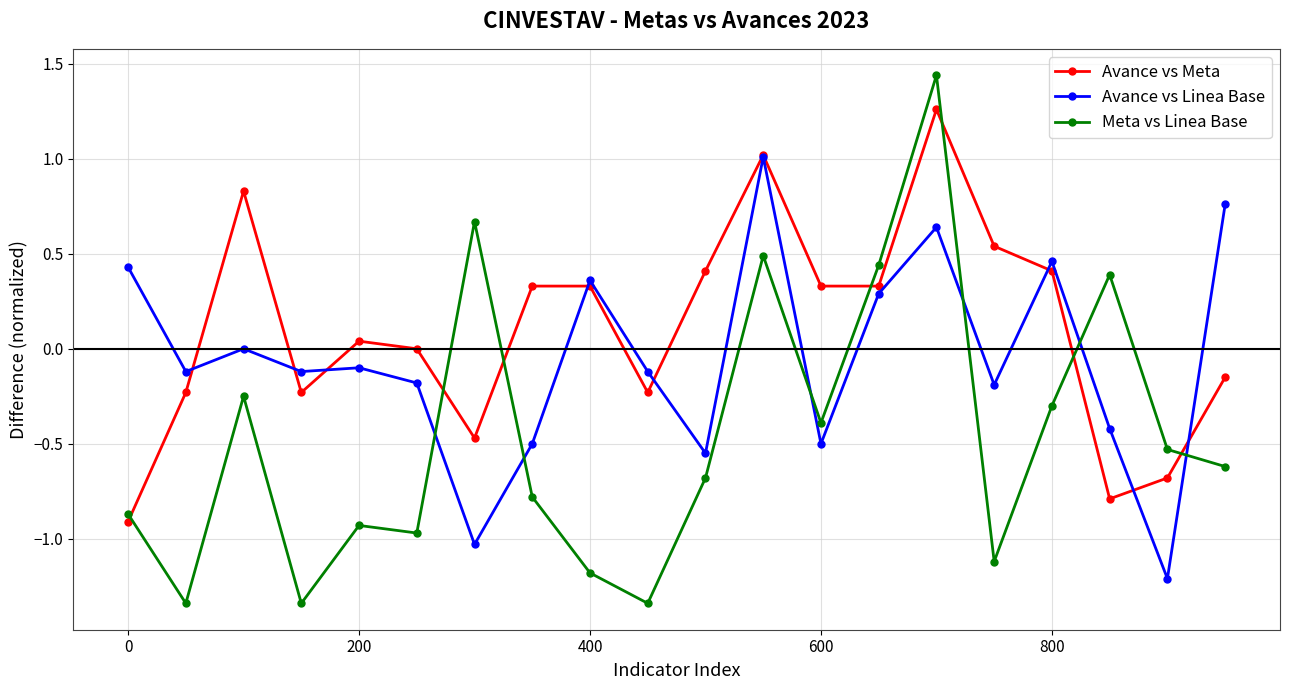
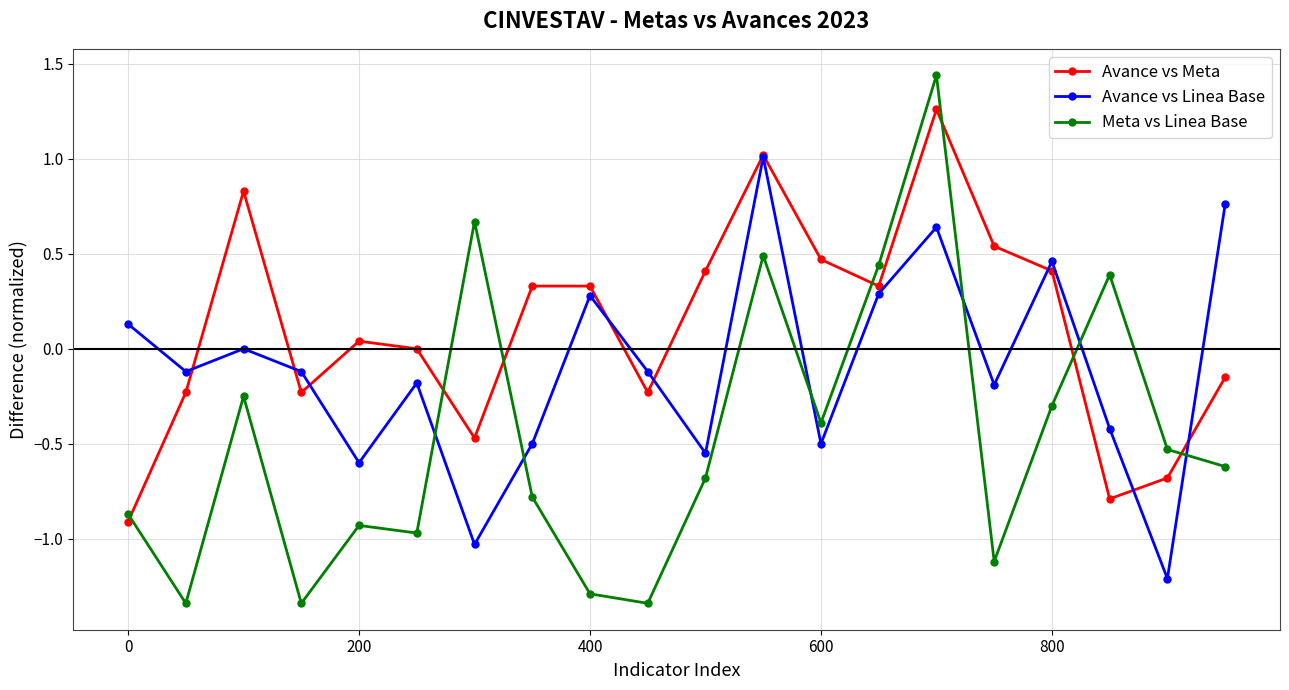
  {
    "Avance vs Meta": {
      "0": -0.91,
      "200": 0.04,
      "400": 0.33,
-     "600": 0.33,
+     "600": 0.47,
      "800": 0.41
    },
    "Avance vs Linea Base": {
-     "0": 0.43,
-     "200": -0.1,
-     "400": 0.36,
+     "0": 0.13,
+     "200": -0.6,
+     "400": 0.28,
      "600": -0.50,
      "800": 0.46
    },
    "Meta vs Linea Base": {
      "0": -0.87,
      "200": -0.93,
-     "400": -1.18,
+     "400": -1.29,
      "600": -0.39,
      "800": -0.30
    }
  }
